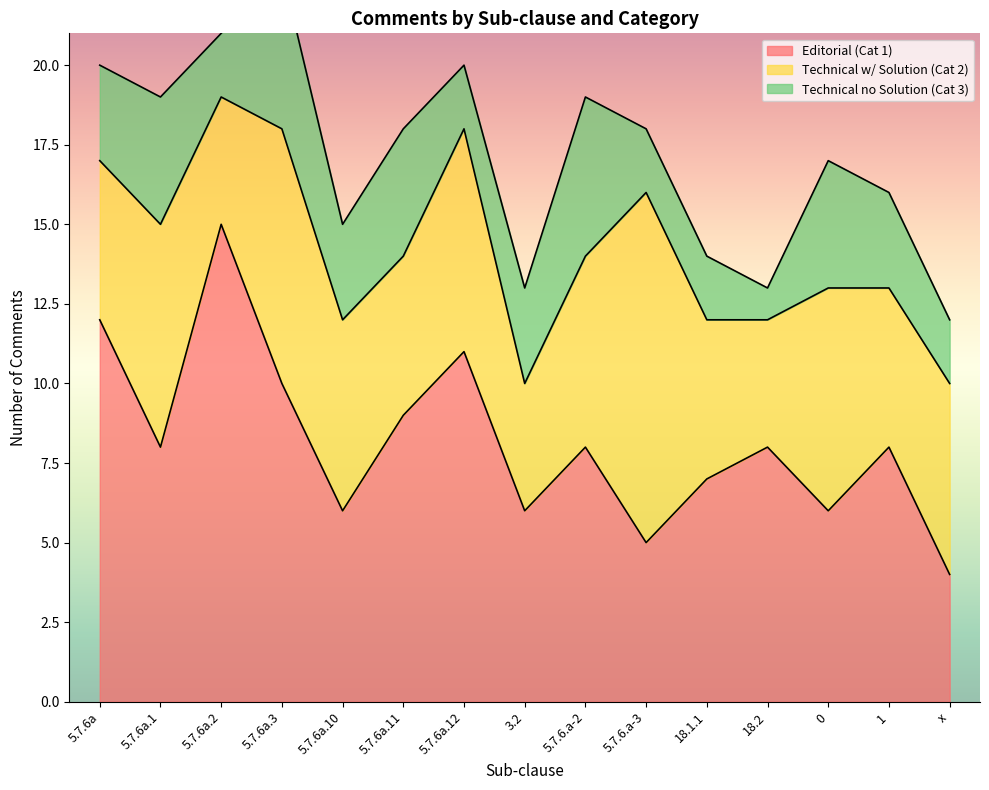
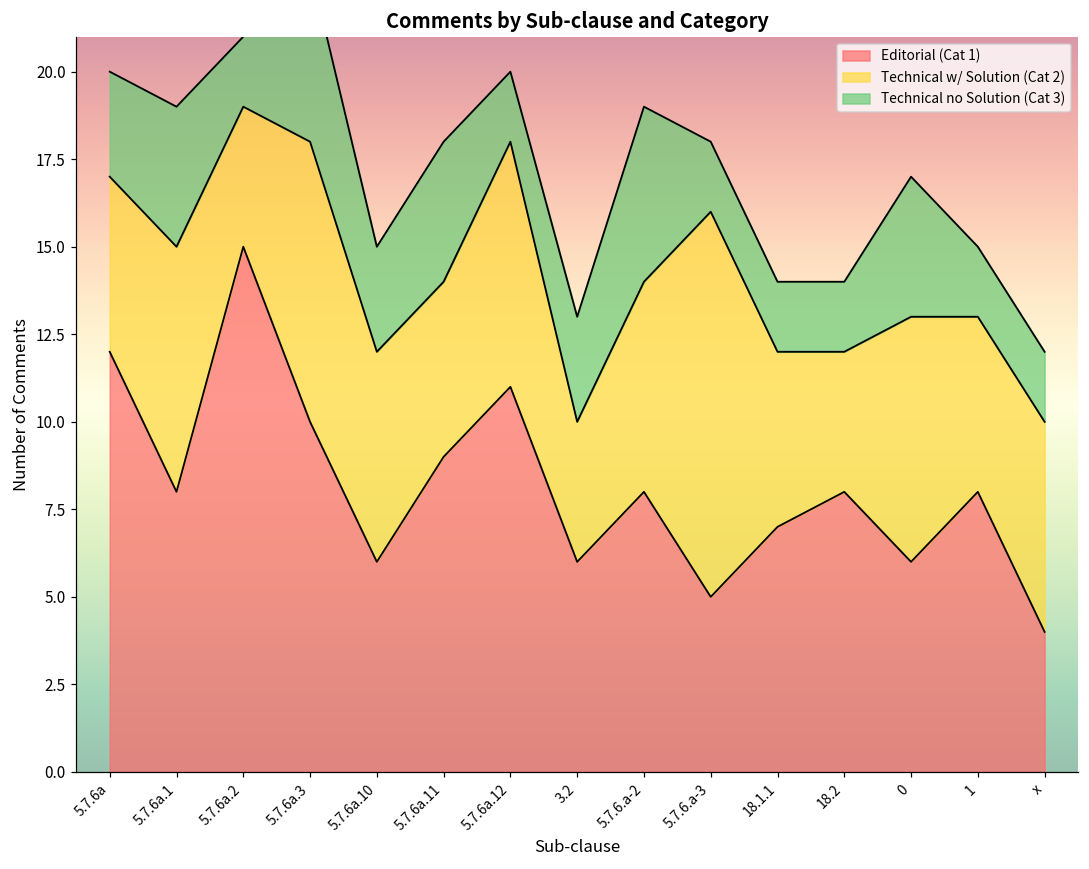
  {
    "Editorial (Cat 1)": {
      "5.7.6a": 12,
      "5.7.6a.1": 8,
      "5.7.6a.2": 15,
      "5.7.6a.3": 10,
      "5.7.6a.10": 6,
      "5.7.6a.11": 9,
      "5.7.6a.12": 11,
      "3.2": 6,
      "5.7.6.a-2": 8,
      "5.7.6.a-3": 5,
      "18.1.1": 7,
      "18.2": 8,
      "0": 6,
      "1": 8,
      "x": 4
    },
    "Technical w/ Solution (Cat 2)": {
      "5.7.6a": 5,
      "5.7.6a.1": 7,
      "5.7.6a.2": 4,
      "5.7.6a.3": 8,
      "5.7.6a.10": 6,
      "5.7.6a.11": 5,
      "5.7.6a.12": 7,
      "3.2": 4,
      "5.7.6.a-2": 6,
      "5.7.6.a-3": 11,
      "18.1.1": 5,
      "18.2": 4,
      "0": 7,
      "1": 5,
      "x": 6
    },
    "Technical no Solution (Cat 3)": {
      "5.7.6a": 3,
      "5.7.6a.1": 4,
      "5.7.6a.2": 2,
      "5.7.6a.10": 3,
      "5.7.6a.11": 4,
      "5.7.6a.12": 2,
      "3.2": 3,
      "5.7.6.a-2": 5,
      "5.7.6.a-3": 2,
      "18.1.1": 2,
-     "18.2": 1,
+     "18.2": 2,
      "0": 4,
-     "1": 3,
+     "1": 2,
      "x": 2
    }
  }
